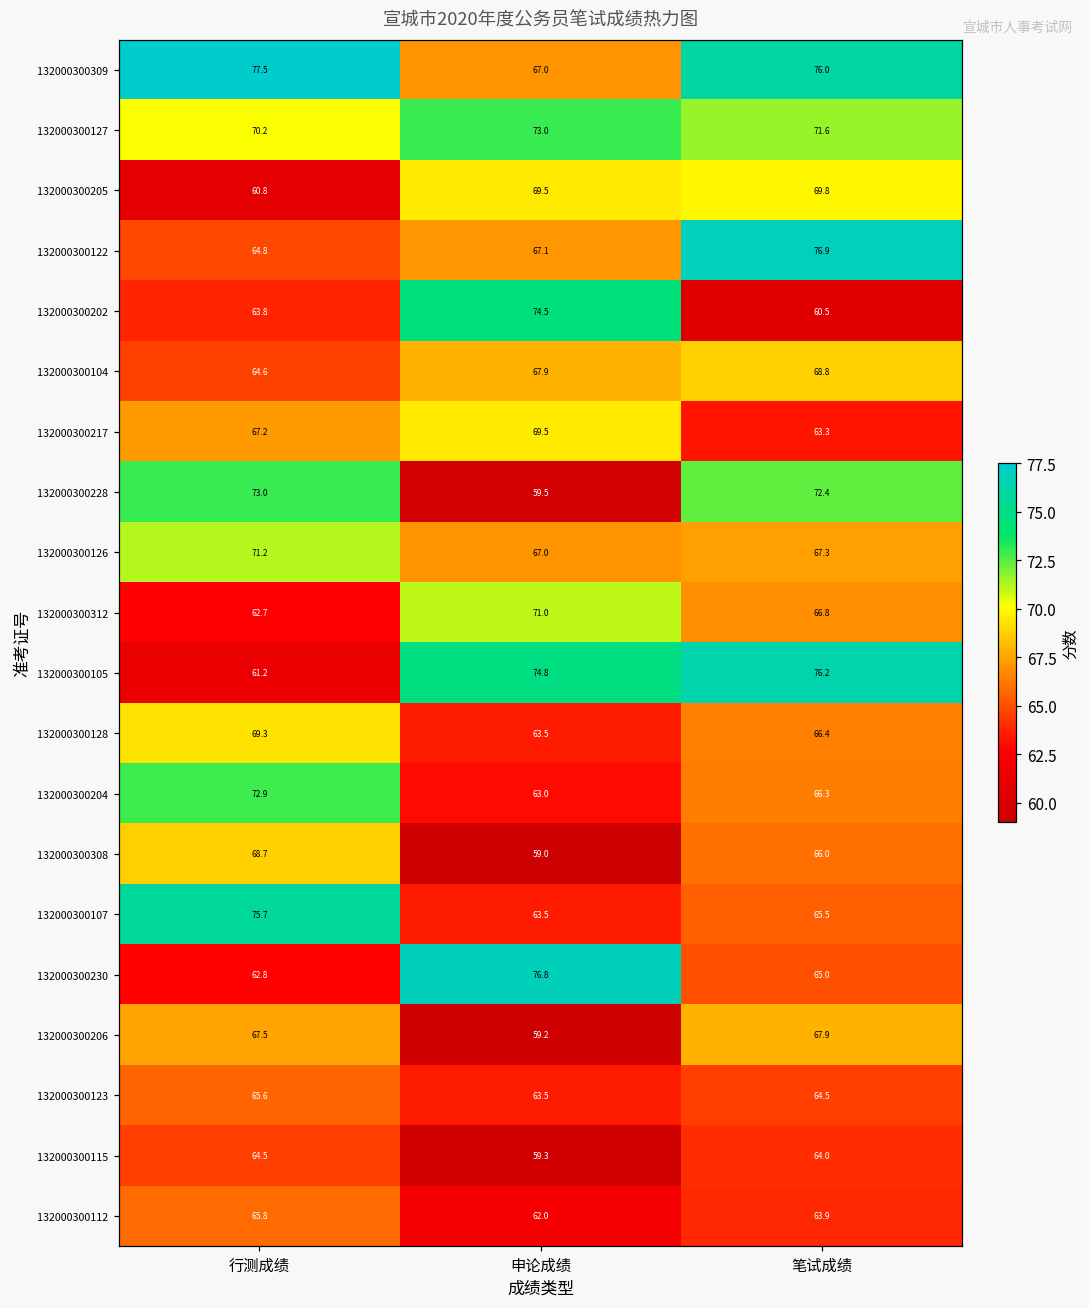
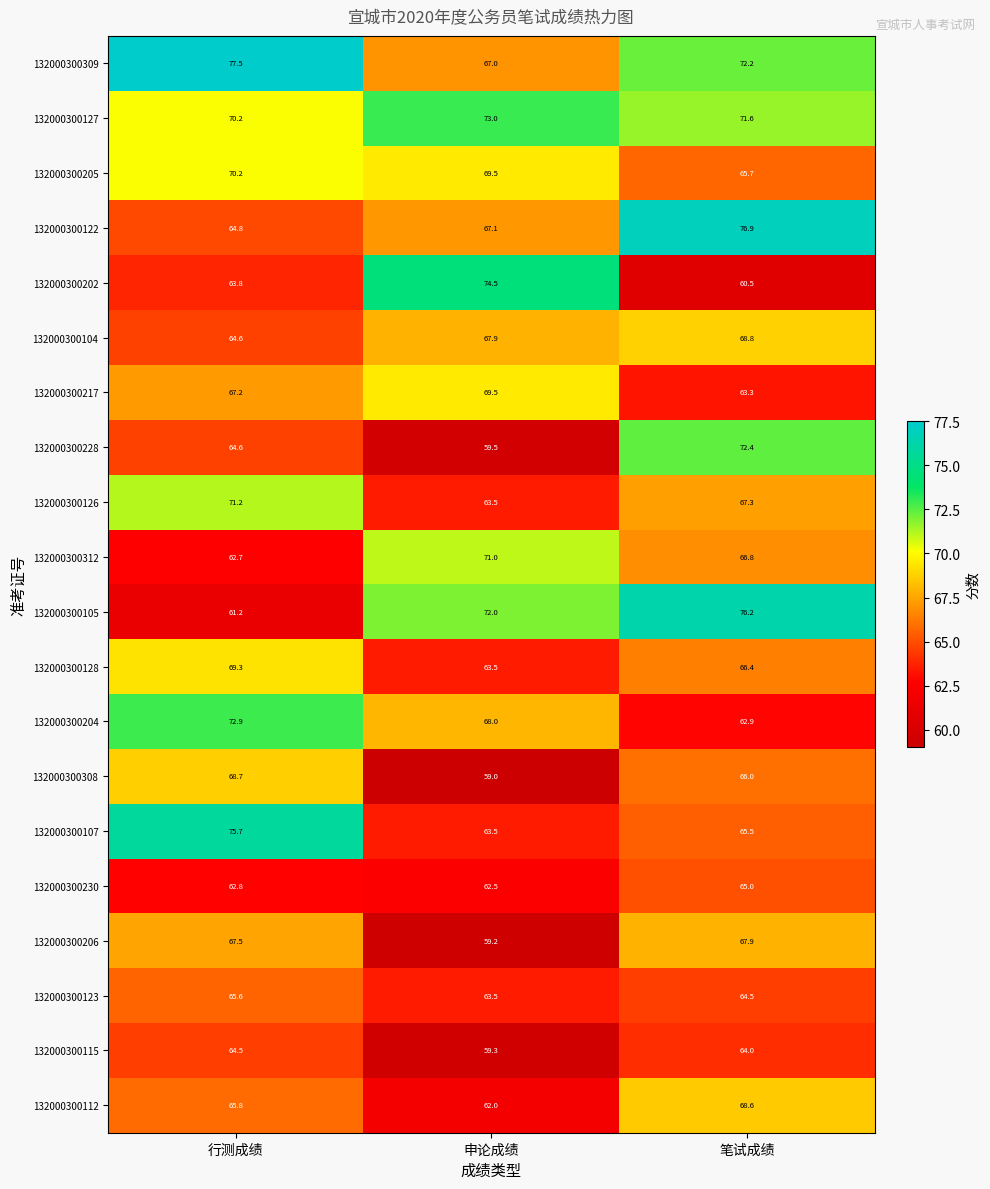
  {
    "132000300309": {
      "行测成绩": 77.5,
      "申论成绩": 67.0,
-     "笔试成绩": 76.0
+     "笔试成绩": 72.2
    },
    "132000300127": {
      "行测成绩": 70.2,
      "申论成绩": 73.0,
      "笔试成绩": 71.6
    },
    "132000300205": {
-     "行测成绩": 60.8,
+     "行测成绩": 70.2,
      "申论成绩": 69.5,
-     "笔试成绩": 69.8
+     "笔试成绩": 65.7
    },
    "132000300122": {
      "行测成绩": 64.8,
      "申论成绩": 67.1,
      "笔试成绩": 76.9
    },
    "132000300202": {
      "行测成绩": 63.8,
      "申论成绩": 74.5,
      "笔试成绩": 60.5
    },
    "132000300104": {
      "行测成绩": 64.6,
      "申论成绩": 67.9,
      "笔试成绩": 68.8
    },
    "132000300217": {
      "行测成绩": 67.2,
      "申论成绩": 69.5,
      "笔试成绩": 63.3
    },
    "132000300228": {
-     "行测成绩": 73.0,
+     "行测成绩": 64.6,
      "申论成绩": 59.5,
      "笔试成绩": 72.4
    },
    "132000300126": {
      "行测成绩": 71.2,
-     "申论成绩": 67.0,
+     "申论成绩": 63.5,
      "笔试成绩": 67.3
    },
    "132000300312": {
      "行测成绩": 62.7,
      "申论成绩": 71.0,
      "笔试成绩": 66.8
    },
    "132000300105": {
      "行测成绩": 61.2,
-     "申论成绩": 74.8,
+     "申论成绩": 72.0,
      "笔试成绩": 76.2
    },
    "132000300128": {
      "行测成绩": 69.3,
      "申论成绩": 63.5,
      "笔试成绩": 66.4
    },
    "132000300204": {
      "行测成绩": 72.9,
-     "申论成绩": 63.0,
-     "笔试成绩": 66.3
+     "申论成绩": 68.0,
+     "笔试成绩": 62.9
    },
    "132000300308": {
      "行测成绩": 68.7,
      "申论成绩": 59.0,
      "笔试成绩": 66.0
    },
    "132000300107": {
      "行测成绩": 75.7,
      "申论成绩": 63.5,
      "笔试成绩": 65.5
    },
    "132000300230": {
      "行测成绩": 62.8,
-     "申论成绩": 76.8,
+     "申论成绩": 62.5,
      "笔试成绩": 65.0
    },
    "132000300206": {
      "行测成绩": 67.5,
      "申论成绩": 59.2,
      "笔试成绩": 67.9
    },
    "132000300123": {
      "行测成绩": 65.6,
      "申论成绩": 63.5,
      "笔试成绩": 64.5
    },
    "132000300115": {
      "行测成绩": 64.5,
      "申论成绩": 59.3,
      "笔试成绩": 64.0
    },
    "132000300112": {
      "行测成绩": 65.8,
      "申论成绩": 62.0,
-     "笔试成绩": 63.9
+     "笔试成绩": 68.6
    }
  }
